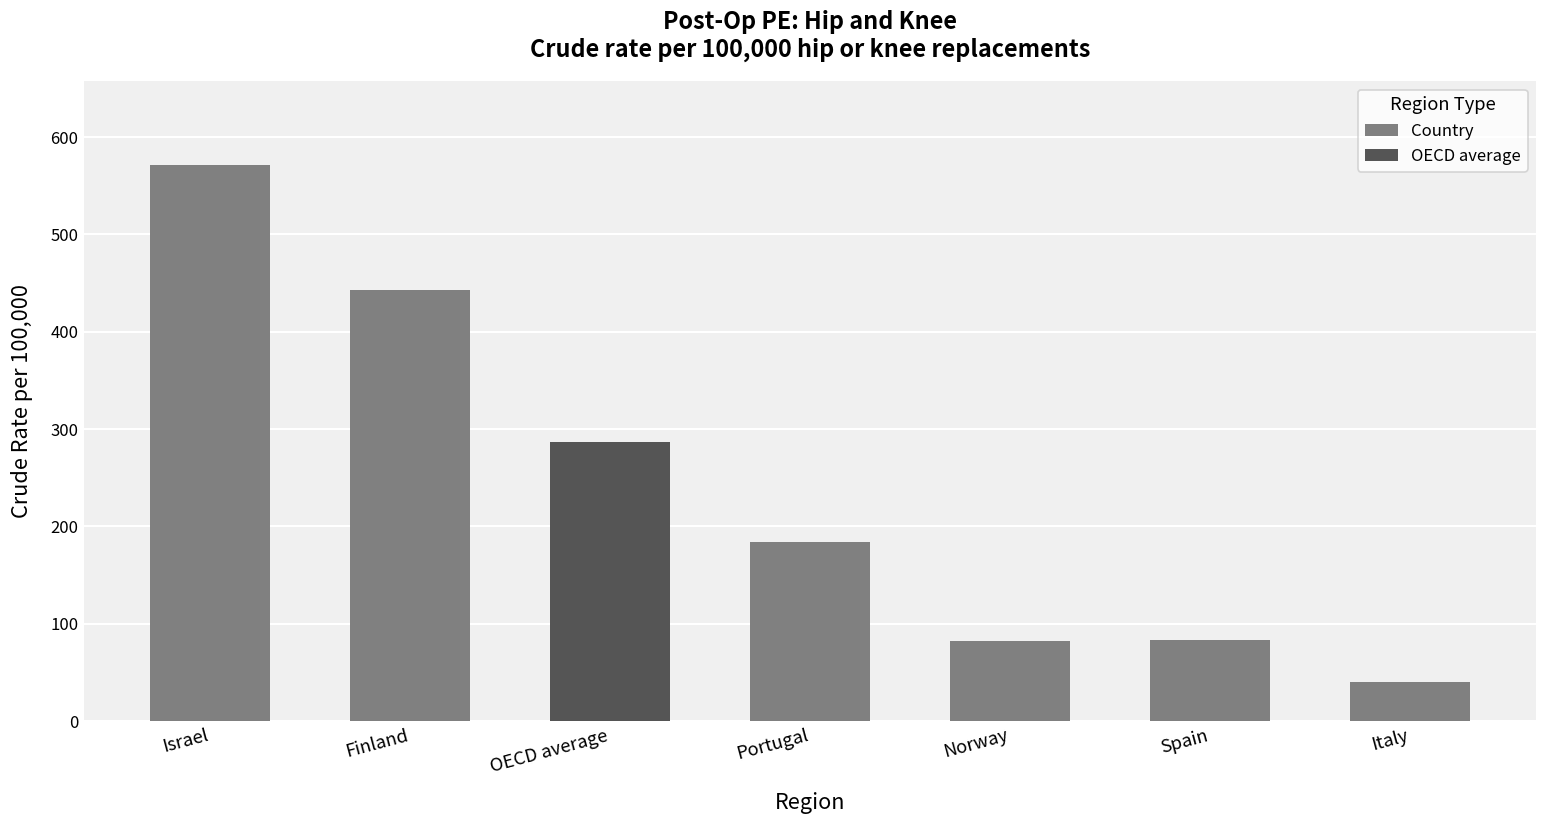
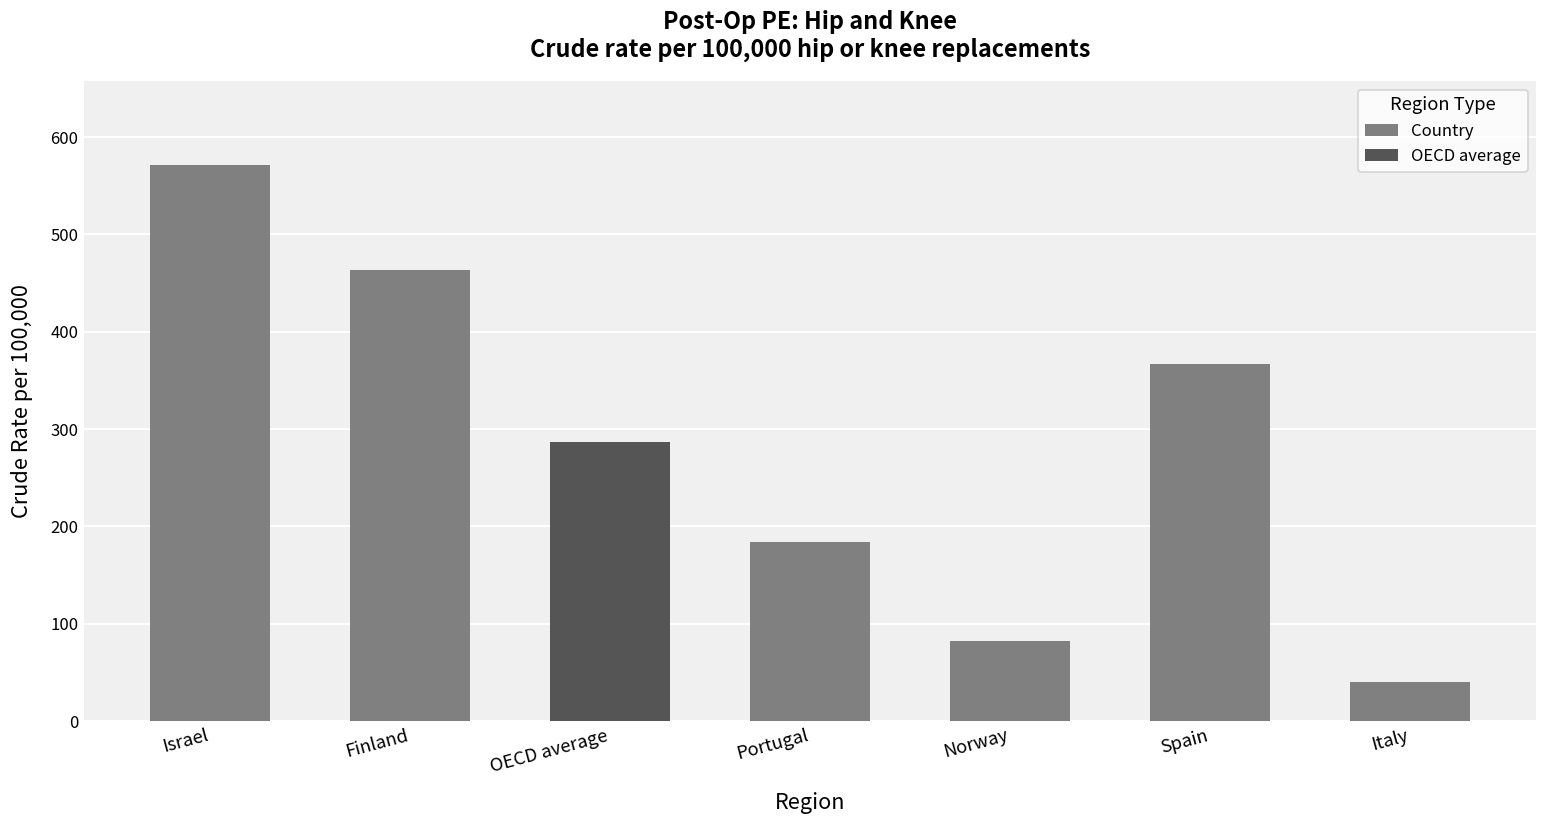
  {
    "Israel": 570,
-   "Finland": 440,
+   "Finland": 460,
    "OECD average": 290,
    "Portugal": 180,
    "Norway": 80,
-   "Spain": 80,
+   "Spain": 370,
    "Italy": 40
  }
